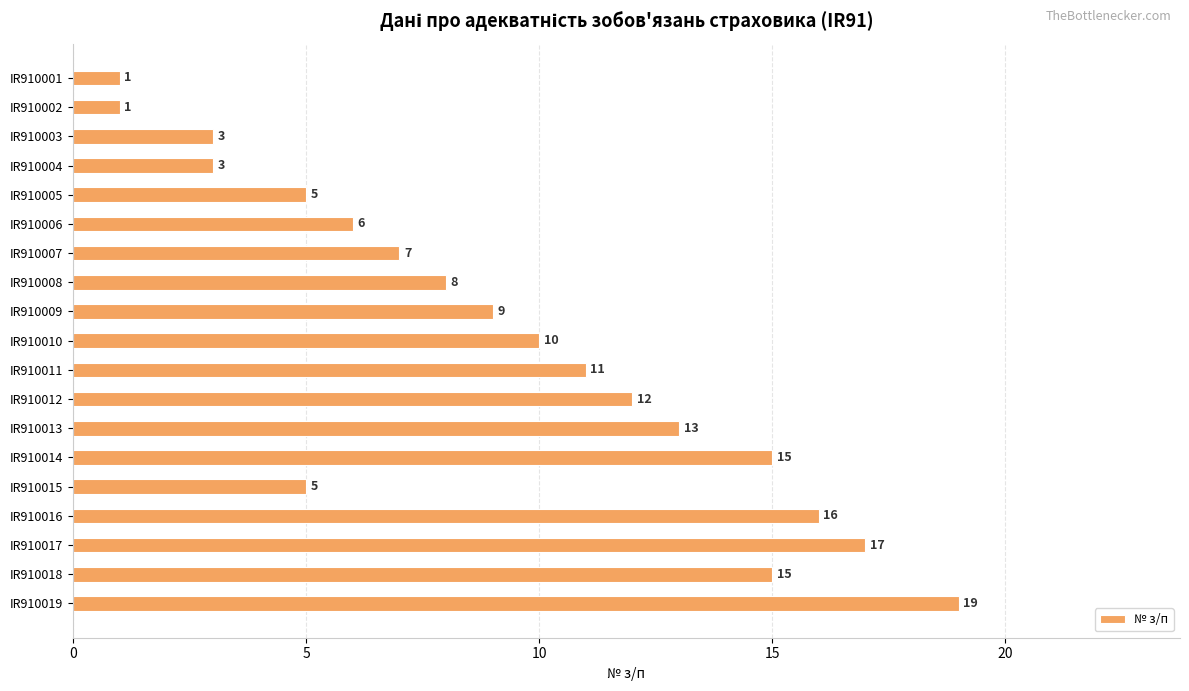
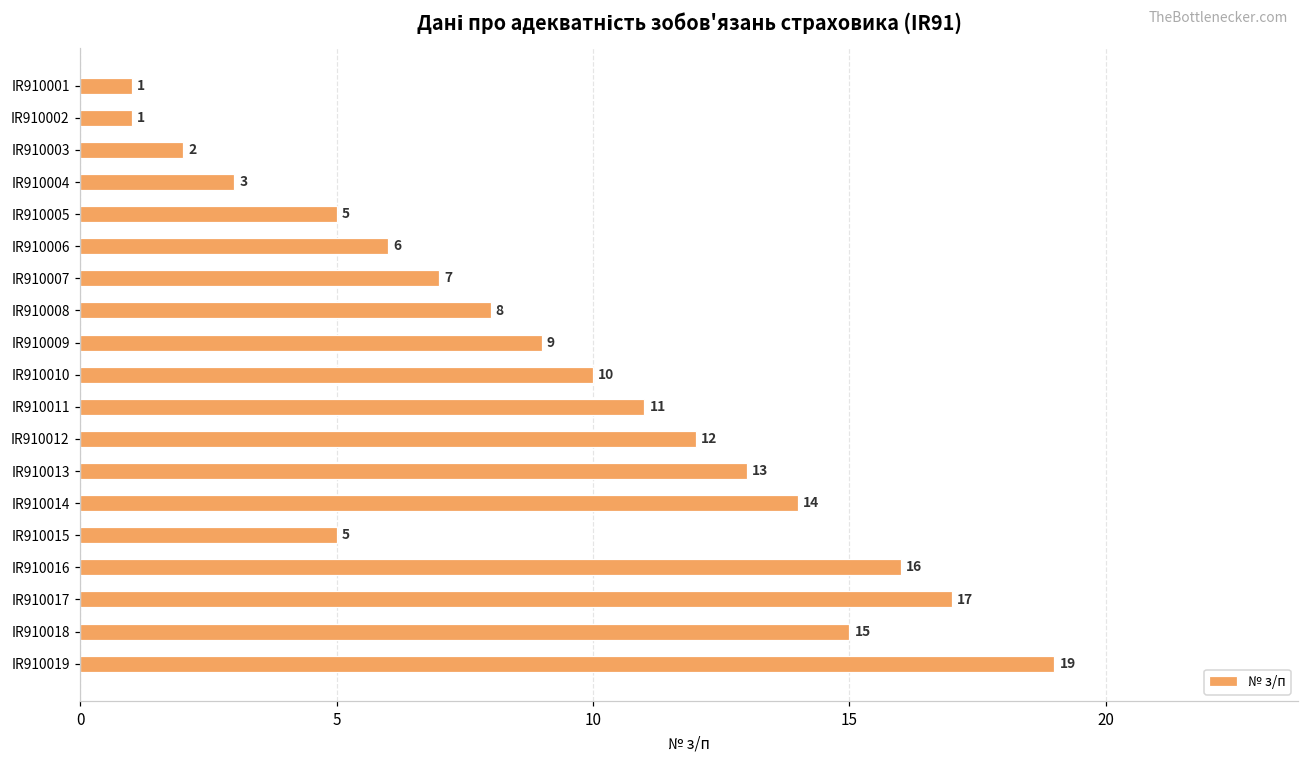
  {
    "IR910001": 1,
    "IR910002": 1,
-   "IR910003": 3,
+   "IR910003": 2,
    "IR910004": 3,
    "IR910005": 5,
    "IR910006": 6,
    "IR910007": 7,
    "IR910008": 8,
    "IR910009": 9,
    "IR910010": 10,
    "IR910011": 11,
    "IR910012": 12,
    "IR910013": 13,
-   "IR910014": 15,
+   "IR910014": 14,
    "IR910015": 5,
    "IR910016": 16,
    "IR910017": 17,
    "IR910018": 15,
    "IR910019": 19
  }
